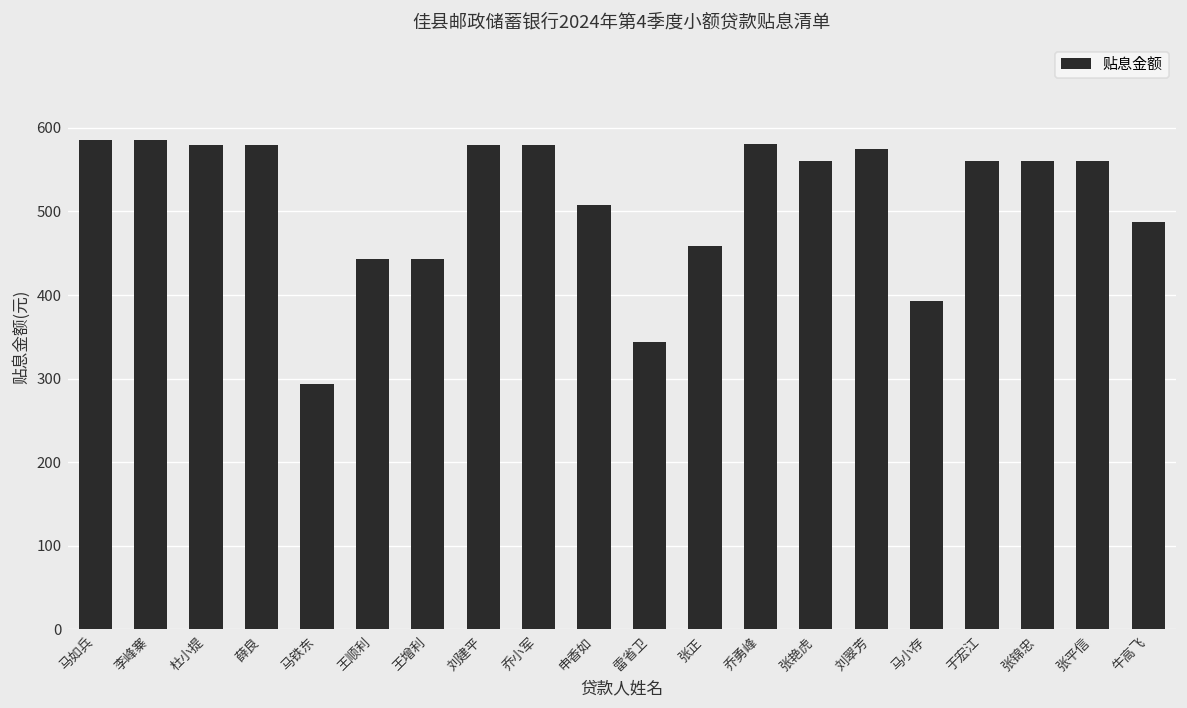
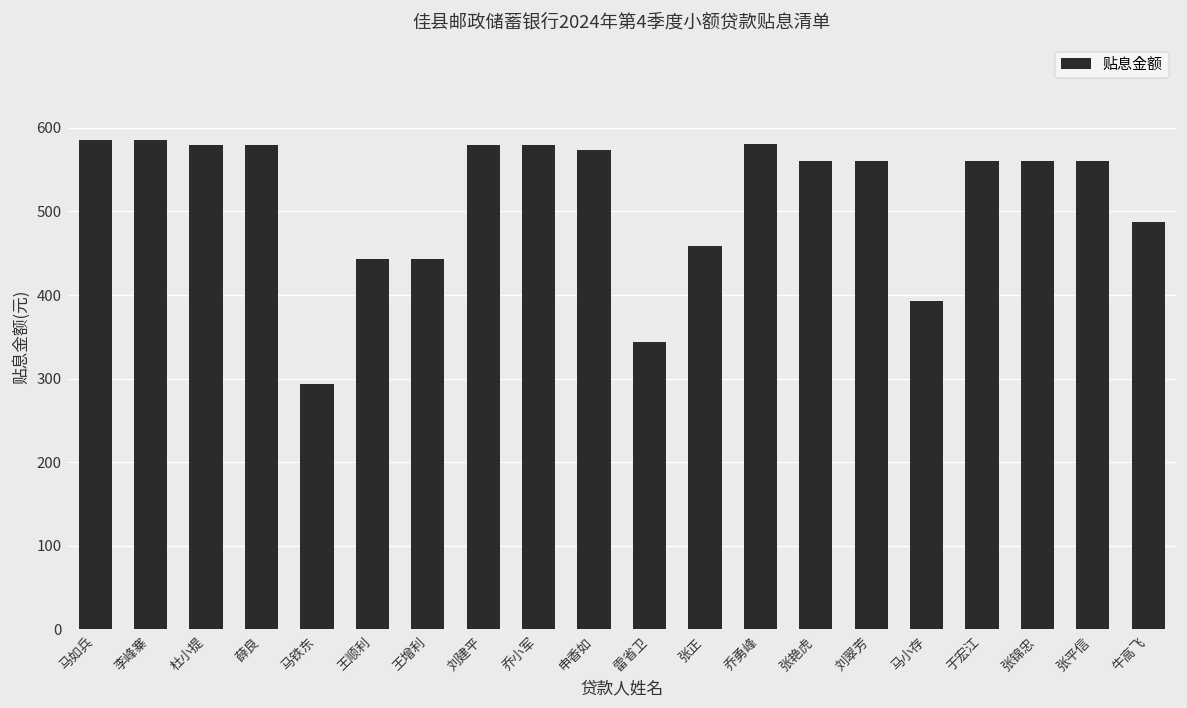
  {
    "马如兵": 590,
    "李峰寨": 590,
    "杜小提": 580,
    "薛良": 580,
    "马铁东": 290,
    "王顺利": 440,
    "王增利": 440,
    "刘建平": 580,
    "乔小军": 580,
-   "申香如": 510,
+   "申香如": 570,
    "雷省卫": 340,
    "张正": 460,
    "乔勇峰": 580,
    "张艳虎": 560,
-   "刘翠芳": 570,
+   "刘翠芳": 560,
    "马小存": 390,
    "于宏江": 560,
    "张锦忠": 560,
    "张平信": 560,
    "牛高飞": 490
  }
